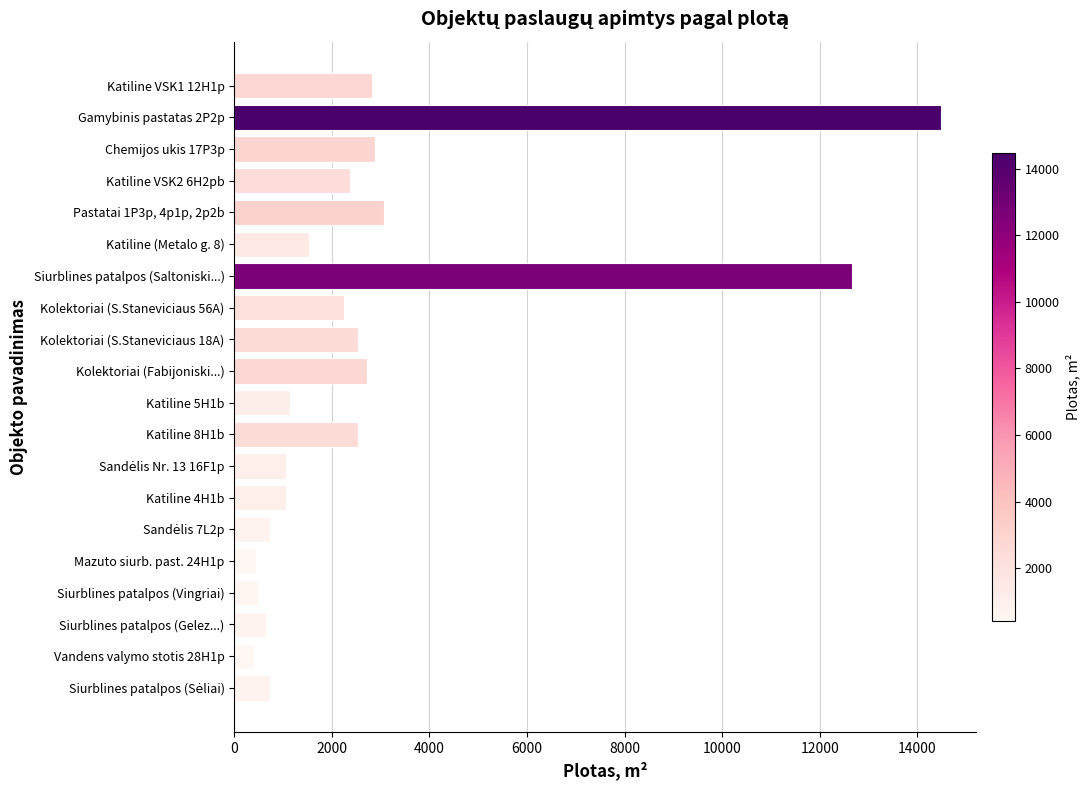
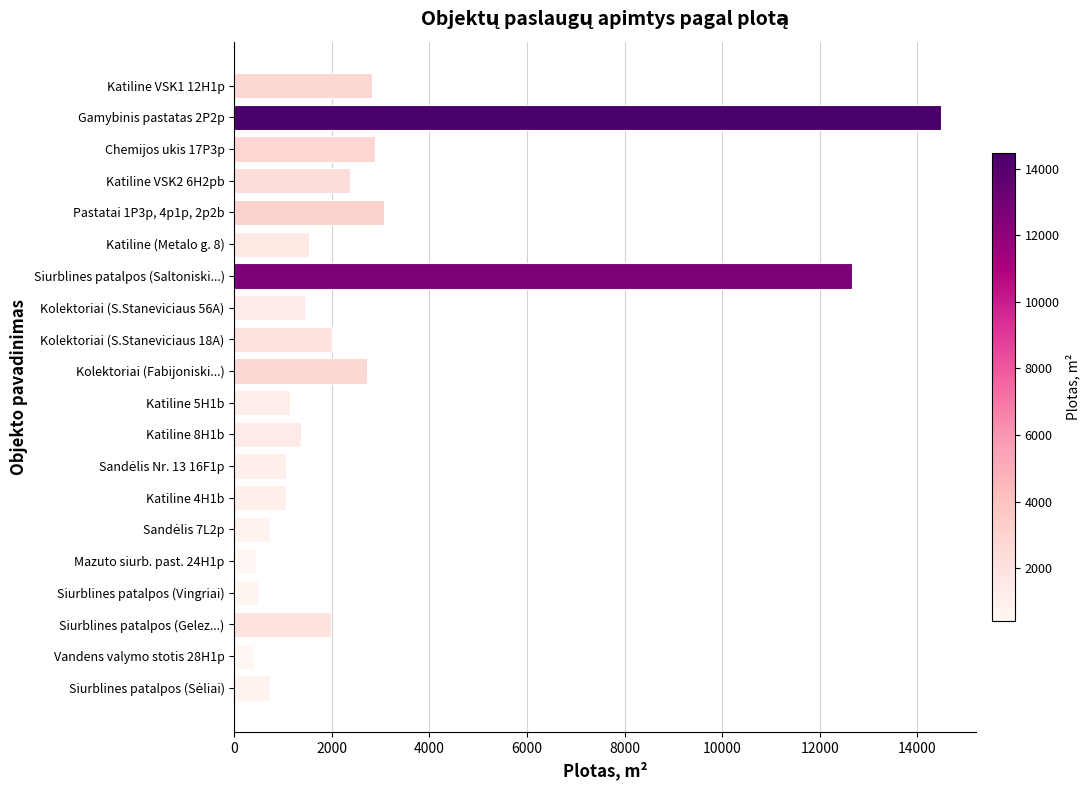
  {
    "Katiline VSK1 12H1p": 2800,
    "Gamybinis pastatas 2P2p": 14500,
    "Chemijos ukis 17P3p": 2900,
    "Katiline VSK2 6H2pb": 2400,
    "Pastatai 1P3p, 4p1p, 2p2b": 3100,
    "Katiline (Metalo g. 8)": 1500,
    "Siurblines patalpos (Saltoniski...)": 12700,
-   "Kolektoriai (S.Staneviciaus 56A)": 2300,
-   "Kolektoriai (S.Staneviciaus 18A)": 2500,
+   "Kolektoriai (S.Staneviciaus 56A)": 1500,
+   "Kolektoriai (S.Staneviciaus 18A)": 2000,
    "Kolektoriai (Fabijoniski...)": 2700,
    "Katiline 5H1b": 1100,
-   "Katiline 8H1b": 2500,
+   "Katiline 8H1b": 1400,
    "Sandėlis Nr. 13 16F1p": 1100,
    "Katiline 4H1b": 1100,
    "Sandėlis 7L2p": 700,
    "Mazuto siurb. past. 24H1p": 400,
    "Siurblines patalpos (Vingriai)": 500,
-   "Siurblines patalpos (Gelez...)": 700,
+   "Siurblines patalpos (Gelez...)": 2000,
    "Vandens valymo stotis 28H1p": 400,
    "Siurblines patalpos (Sėliai)": 700
  }
